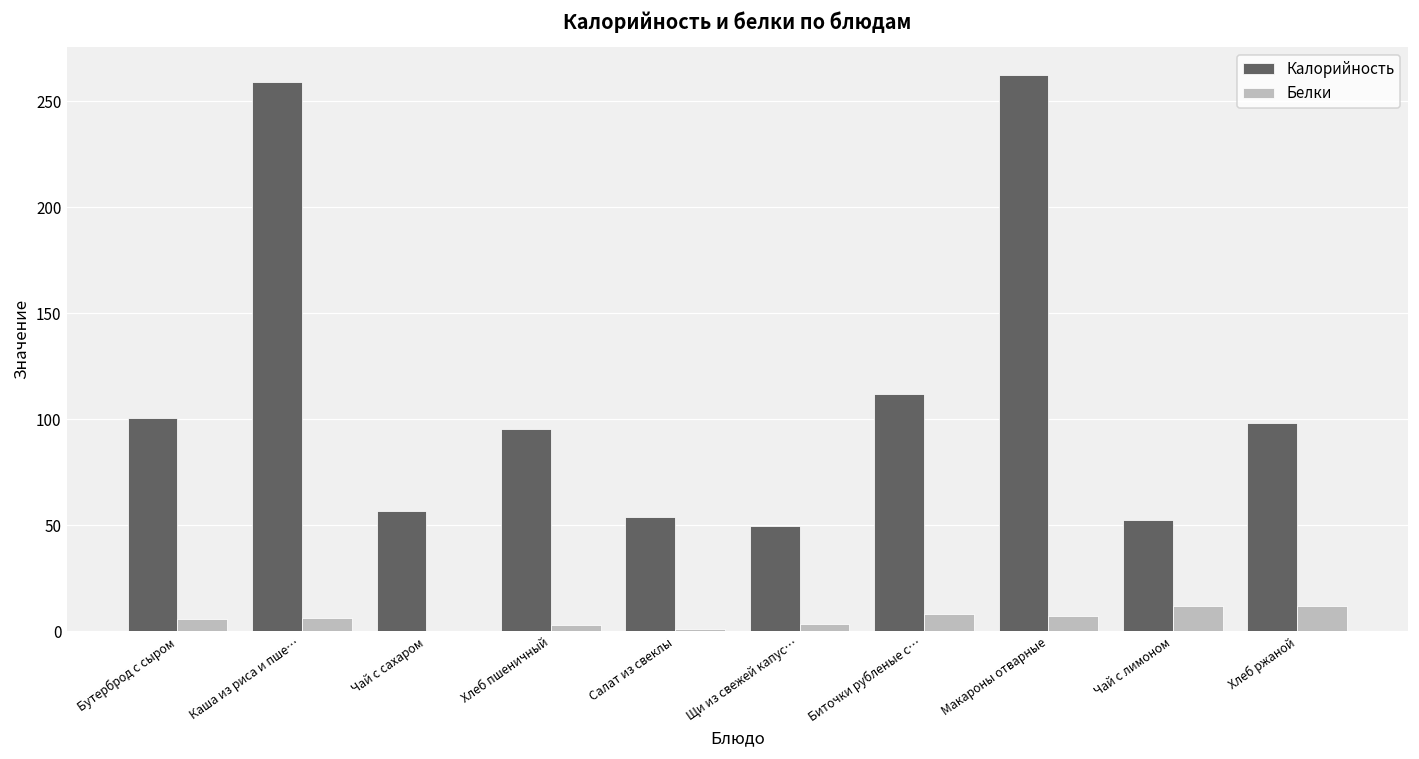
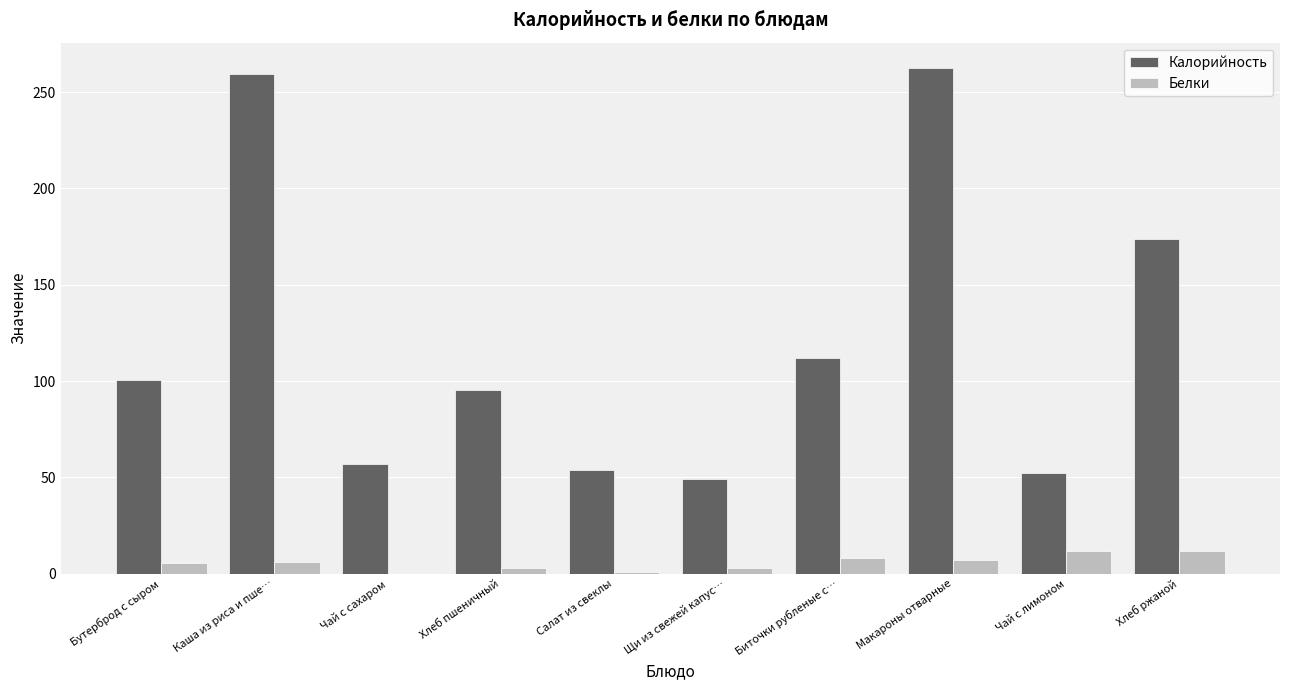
  {
    "Калорийность": {
      "Бутерброд с сыром": 100,
      "Каша из риса и пше…": 259,
      "Чай с сахаром": 57,
      "Хлеб пшеничный": 95,
      "Салат из свеклы": 54,
      "Щи из свежей капус…": 49,
      "Биточки рубленые с…": 112,
      "Макароны отварные": 262,
      "Чай с лимоном": 52,
-     "Хлеб ржаной": 98
+     "Хлеб ржаной": 174
    },
    "Белки": {
      "Бутерброд с сыром": 6,
      "Каша из риса и пше…": 6,
      "Хлеб пшеничный": 3,
      "Щи из свежей капус…": 3,
      "Биточки рубленые с…": 8,
      "Макароны отварные": 7,
      "Чай с лимоном": 12,
      "Хлеб ржаной": 12
    }
  }
